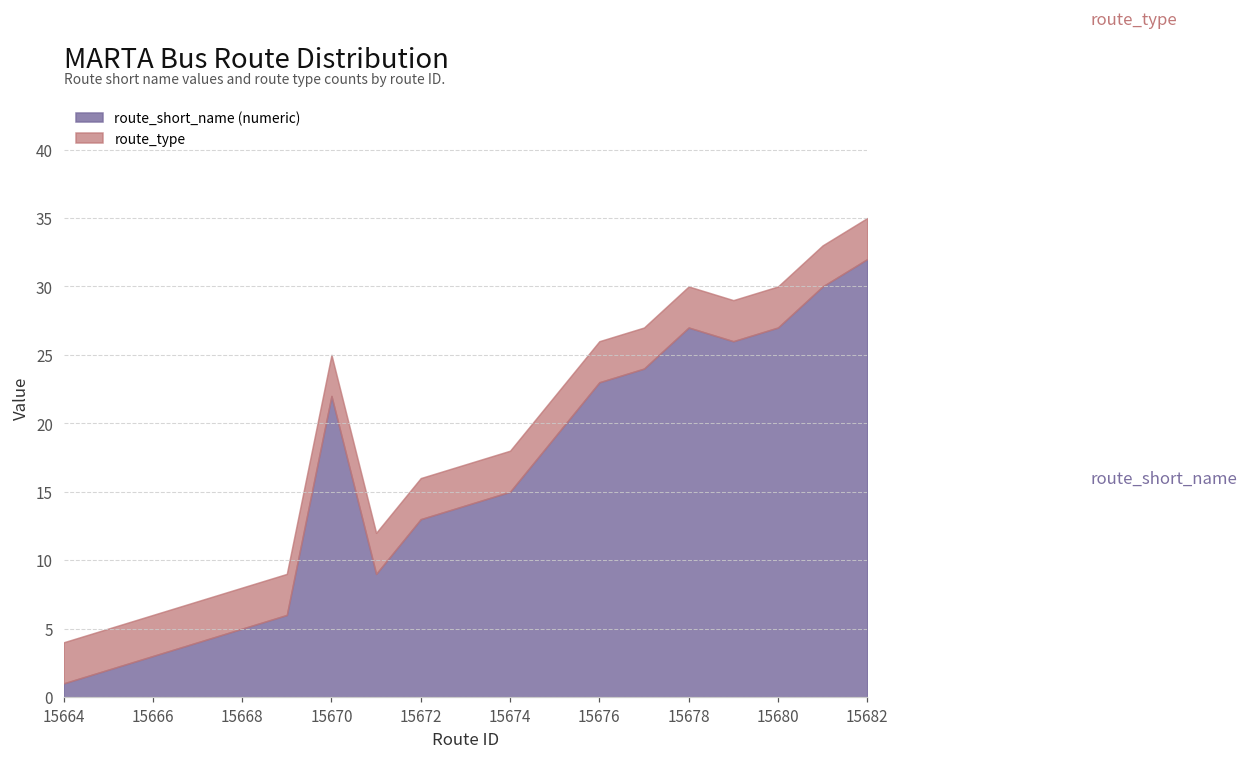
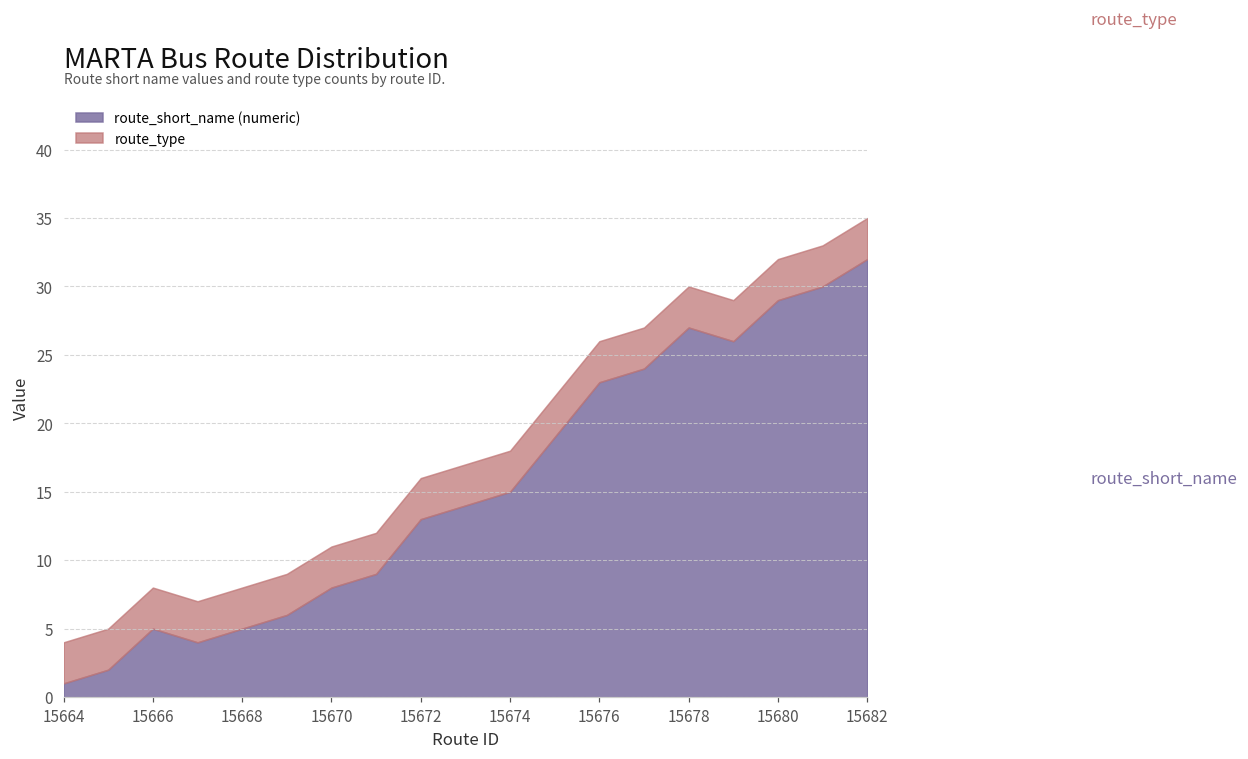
  {
    "route_short_name (numeric)": {
      "15664": 1,
-     "15666": 3,
+     "15666": 5,
      "15668": 5,
-     "15670": 22,
+     "15670": 8,
      "15672": 13,
      "15674": 15,
      "15676": 23,
      "15678": 27,
-     "15680": 27,
+     "15680": 29,
      "15682": 32
    },
    "route_type": {
      "15664": 3,
      "15666": 3,
      "15668": 3,
      "15670": 3,
      "15672": 3,
      "15674": 3,
      "15676": 3,
      "15678": 3,
      "15680": 3,
      "15682": 3
    }
  }
